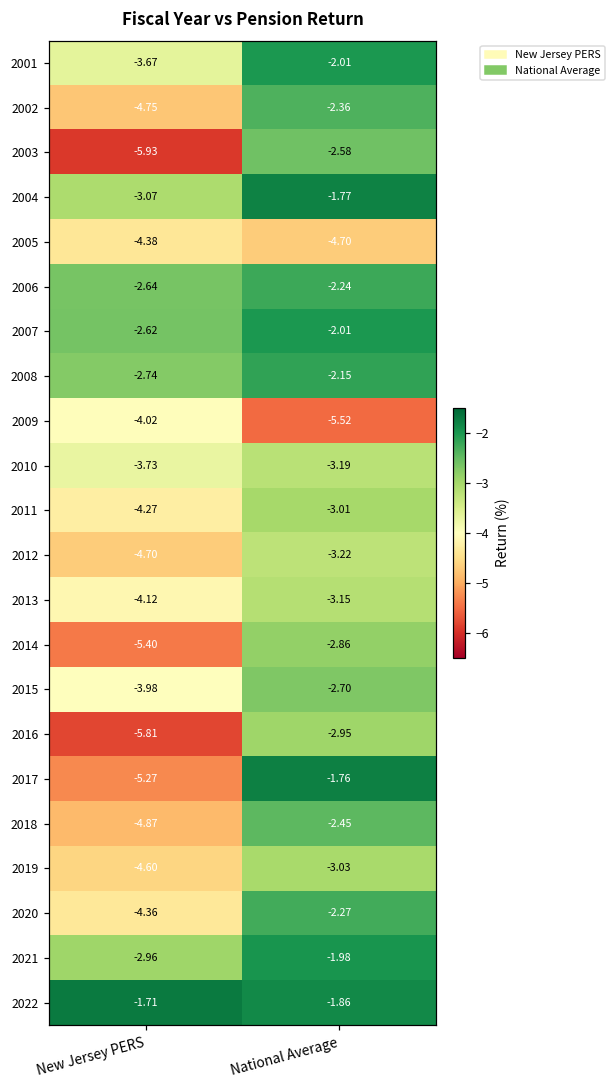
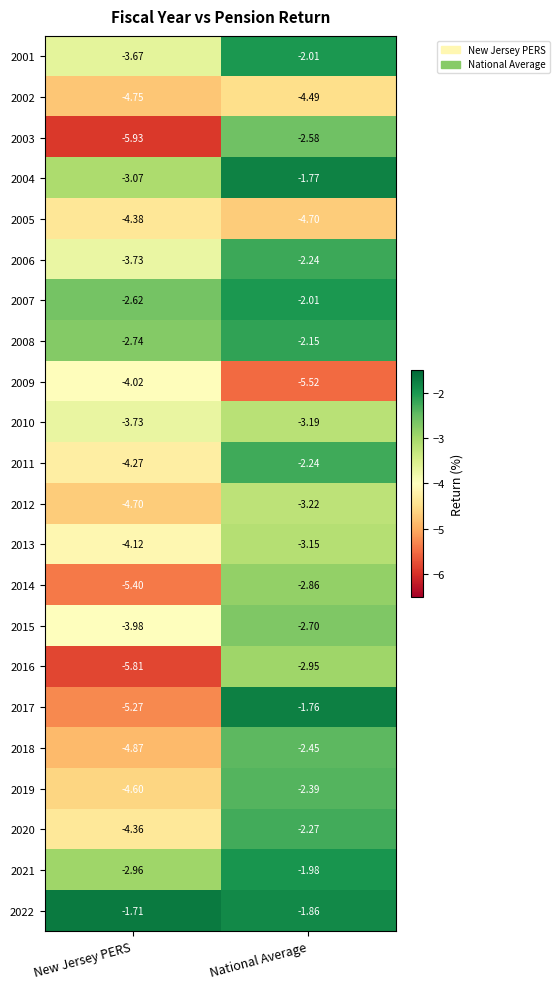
  {
    "2001": {
      "New Jersey PERS": -3.67,
      "National Average": -2.01
    },
    "2002": {
      "New Jersey PERS": -4.75,
-     "National Average": -2.36
+     "National Average": -4.49
    },
    "2003": {
      "New Jersey PERS": -5.93,
      "National Average": -2.58
    },
    "2004": {
      "New Jersey PERS": -3.07,
      "National Average": -1.77
    },
    "2005": {
      "New Jersey PERS": -4.38,
      "National Average": -4.70
    },
    "2006": {
-     "New Jersey PERS": -2.64,
+     "New Jersey PERS": -3.73,
      "National Average": -2.24
    },
    "2007": {
      "New Jersey PERS": -2.62,
      "National Average": -2.01
    },
    "2008": {
      "New Jersey PERS": -2.74,
      "National Average": -2.15
    },
    "2009": {
      "New Jersey PERS": -4.02,
      "National Average": -5.52
    },
    "2010": {
      "New Jersey PERS": -3.73,
      "National Average": -3.19
    },
    "2011": {
      "New Jersey PERS": -4.27,
-     "National Average": -3.01
+     "National Average": -2.24
    },
    "2012": {
      "New Jersey PERS": -4.70,
      "National Average": -3.22
    },
    "2013": {
      "New Jersey PERS": -4.12,
      "National Average": -3.15
    },
    "2014": {
      "New Jersey PERS": -5.40,
      "National Average": -2.86
    },
    "2015": {
      "New Jersey PERS": -3.98,
      "National Average": -2.70
    },
    "2016": {
      "New Jersey PERS": -5.81,
      "National Average": -2.95
    },
    "2017": {
      "New Jersey PERS": -5.27,
      "National Average": -1.76
    },
    "2018": {
      "New Jersey PERS": -4.87,
      "National Average": -2.45
    },
    "2019": {
      "New Jersey PERS": -4.60,
-     "National Average": -3.03
+     "National Average": -2.39
    },
    "2020": {
      "New Jersey PERS": -4.36,
      "National Average": -2.27
    },
    "2021": {
      "New Jersey PERS": -2.96,
      "National Average": -1.98
    },
    "2022": {
      "New Jersey PERS": -1.71,
      "National Average": -1.86
    }
  }
